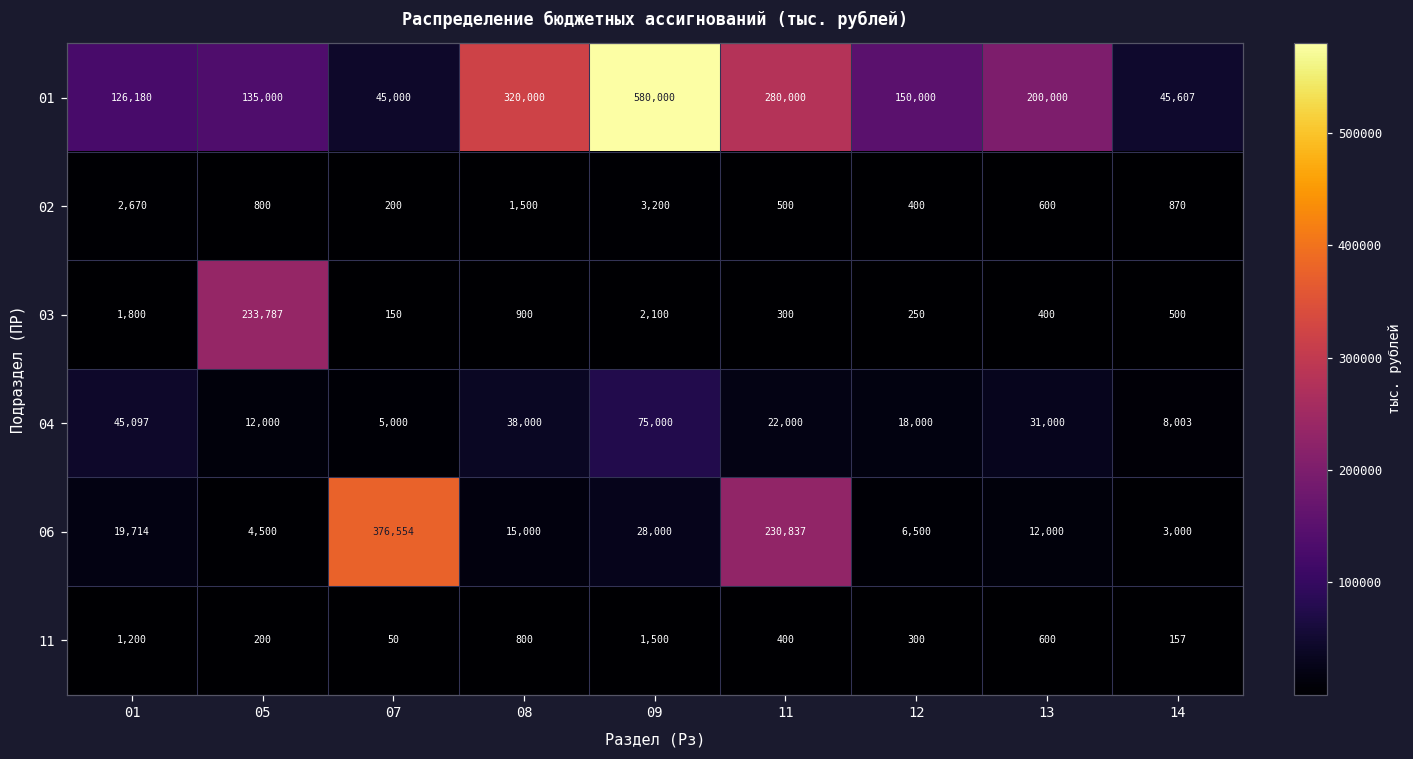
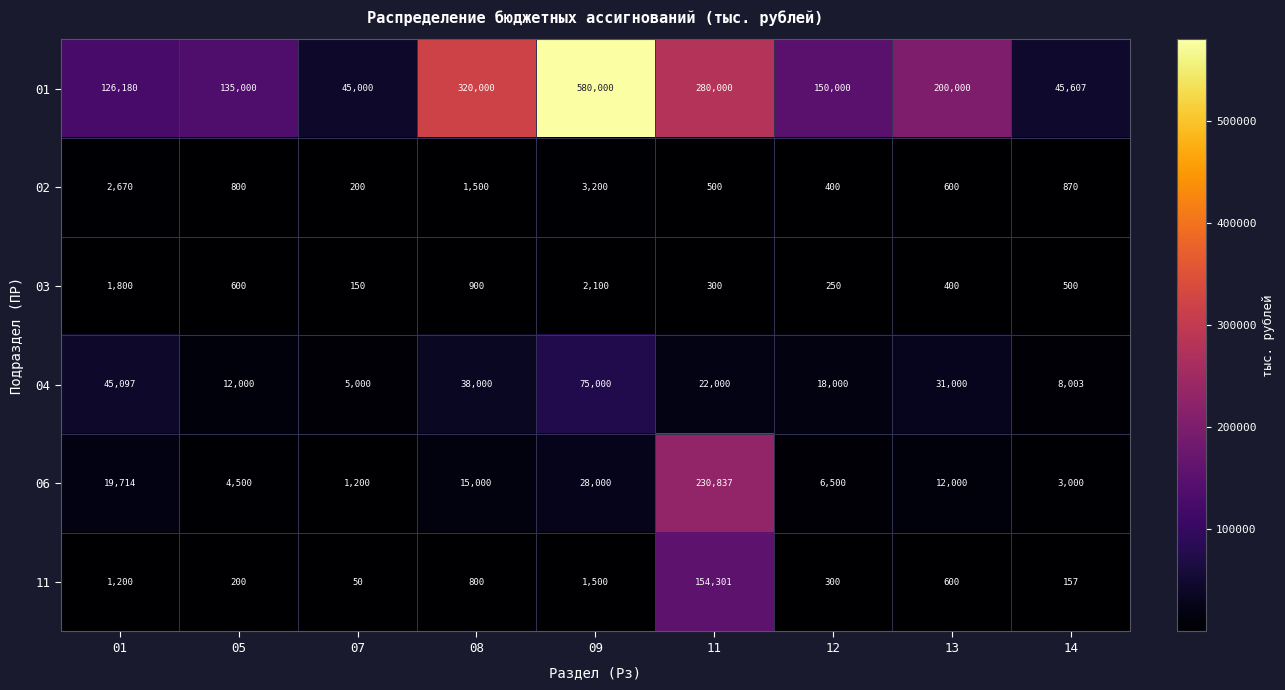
  {
    "01": {
      "01": "126,180",
      "05": "135,000",
      "07": "45,000",
      "08": "320,000",
      "09": "580,000",
      "11": "280,000",
      "12": "150,000",
      "13": "200,000",
      "14": "45,607"
    },
    "02": {
      "01": "2,670",
      "05": "800",
      "07": "200",
      "08": "1,500",
      "09": "3,200",
      "11": "500",
      "12": "400",
      "13": "600",
      "14": "870"
    },
    "03": {
      "01": "1,800",
-     "05": "233,787",
+     "05": "600",
      "07": "150",
      "08": "900",
      "09": "2,100",
      "11": "300",
      "12": "250",
      "13": "400",
      "14": "500"
    },
    "04": {
      "01": "45,097",
      "05": "12,000",
      "07": "5,000",
      "08": "38,000",
      "09": "75,000",
      "11": "22,000",
      "12": "18,000",
      "13": "31,000",
      "14": "8,003"
    },
    "06": {
      "01": "19,714",
      "05": "4,500",
-     "07": "376,554",
+     "07": "1,200",
      "08": "15,000",
      "09": "28,000",
      "11": "230,837",
      "12": "6,500",
      "13": "12,000",
      "14": "3,000"
    },
    "11": {
      "01": "1,200",
      "05": "200",
      "07": "50",
      "08": "800",
      "09": "1,500",
-     "11": "400",
+     "11": "154,301",
      "12": "300",
      "13": "600",
      "14": "157"
    }
  }
